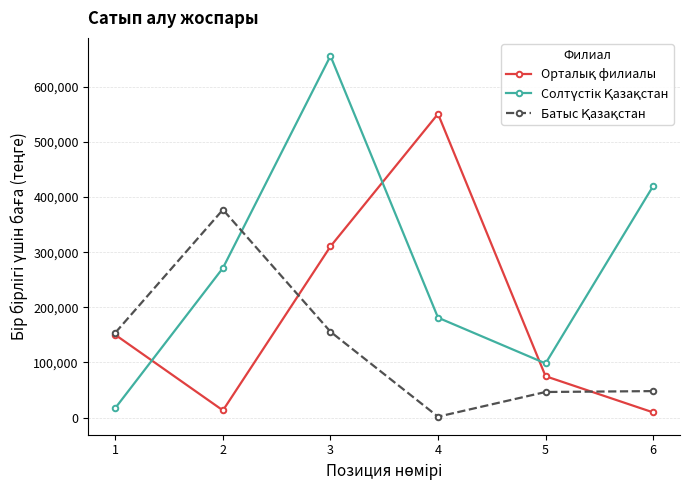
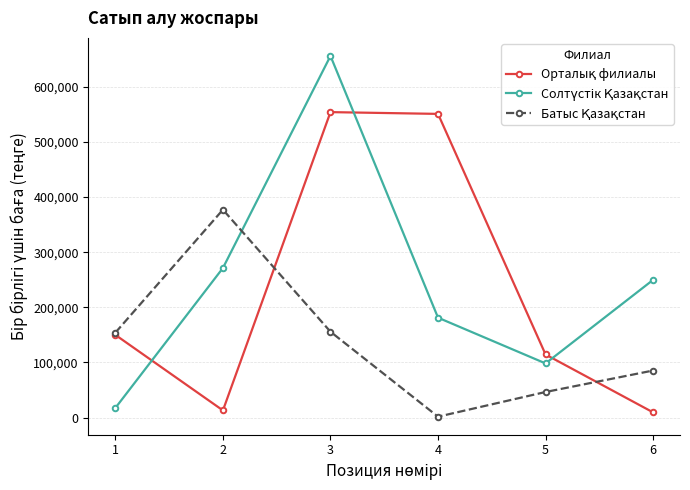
  {
    "Орталық филиалы": {
      "2": "10,000",
-     "3": "310,000",
+     "3": "550,000",
      "4": "550,000",
-     "5": "80,000",
+     "5": "110,000",
      "6": "10,000"
    },
    "Солтүстік Қазақстан": {
      "1": "20,000",
      "2": "270,000",
      "3": "660,000",
      "4": "180,000",
      "5": "100,000",
-     "6": "420,000"
+     "6": "250,000"
    },
    "Батыс Қазақстан": {
      "2": "380,000",
      "3": "160,000",
      "4": "0",
      "5": "50,000",
-     "6": "50,000"
+     "6": "90,000"
    }
  }
